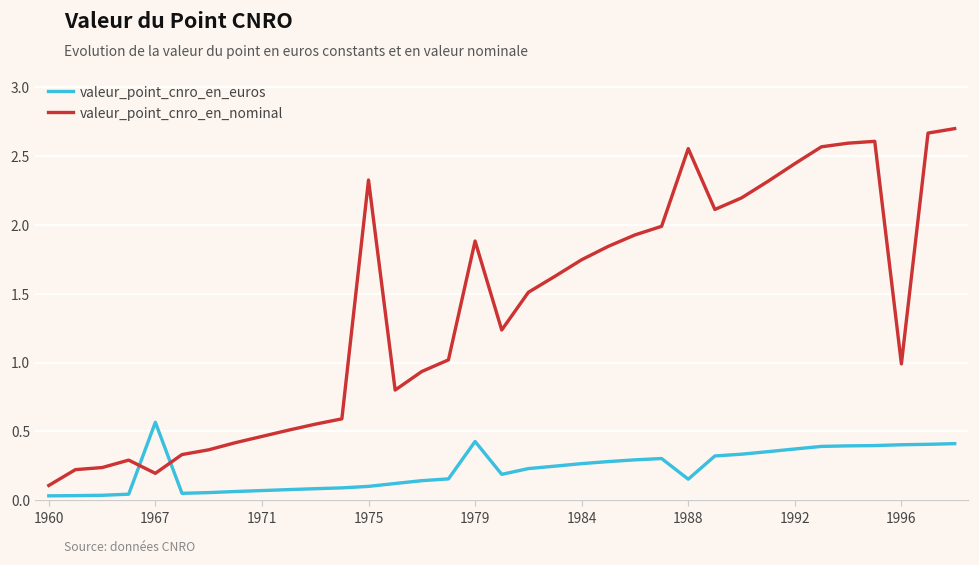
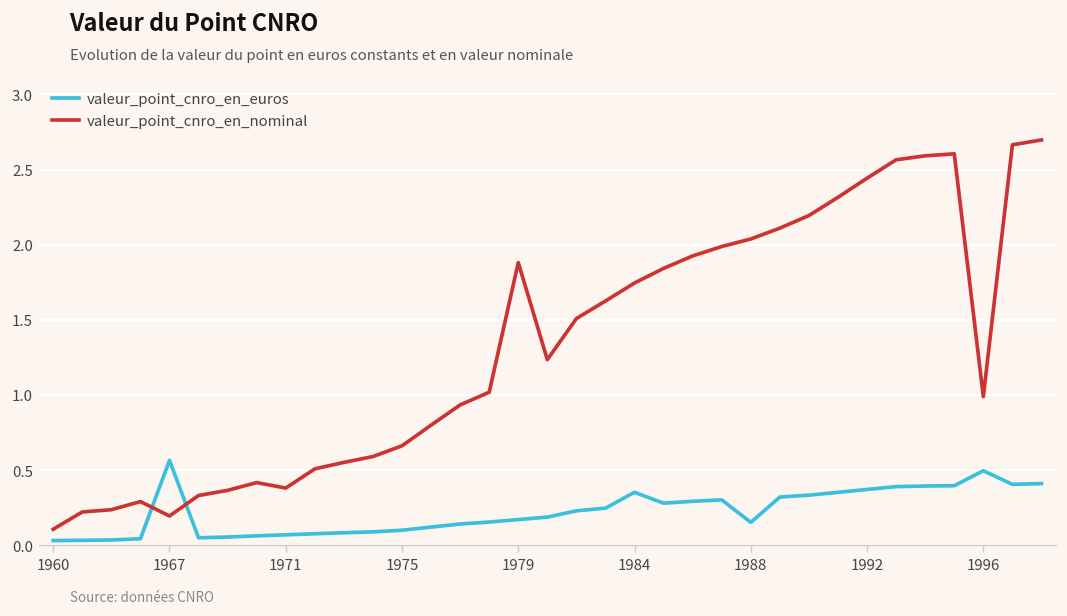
  {
    "valeur_point_cnro_en_euros": {
      "1960": 0.03,
      "1967": 0.57,
      "1971": 0.07,
      "1975": 0.10,
-     "1979": 0.43,
-     "1984": 0.27,
+     "1979": 0.17,
+     "1984": 0.35,
      "1988": 0.15,
      "1992": 0.37,
-     "1996": 0.40
+     "1996": 0.50
    },
    "valeur_point_cnro_en_nominal": {
      "1960": 0.11,
      "1967": 0.20,
-     "1971": 0.46,
-     "1975": 2.32,
+     "1971": 0.38,
+     "1975": 0.66,
      "1979": 1.88,
      "1984": 1.75,
-     "1988": 2.55,
+     "1988": 2.04,
      "1992": 2.44,
      "1996": 0.99
    }
  }
